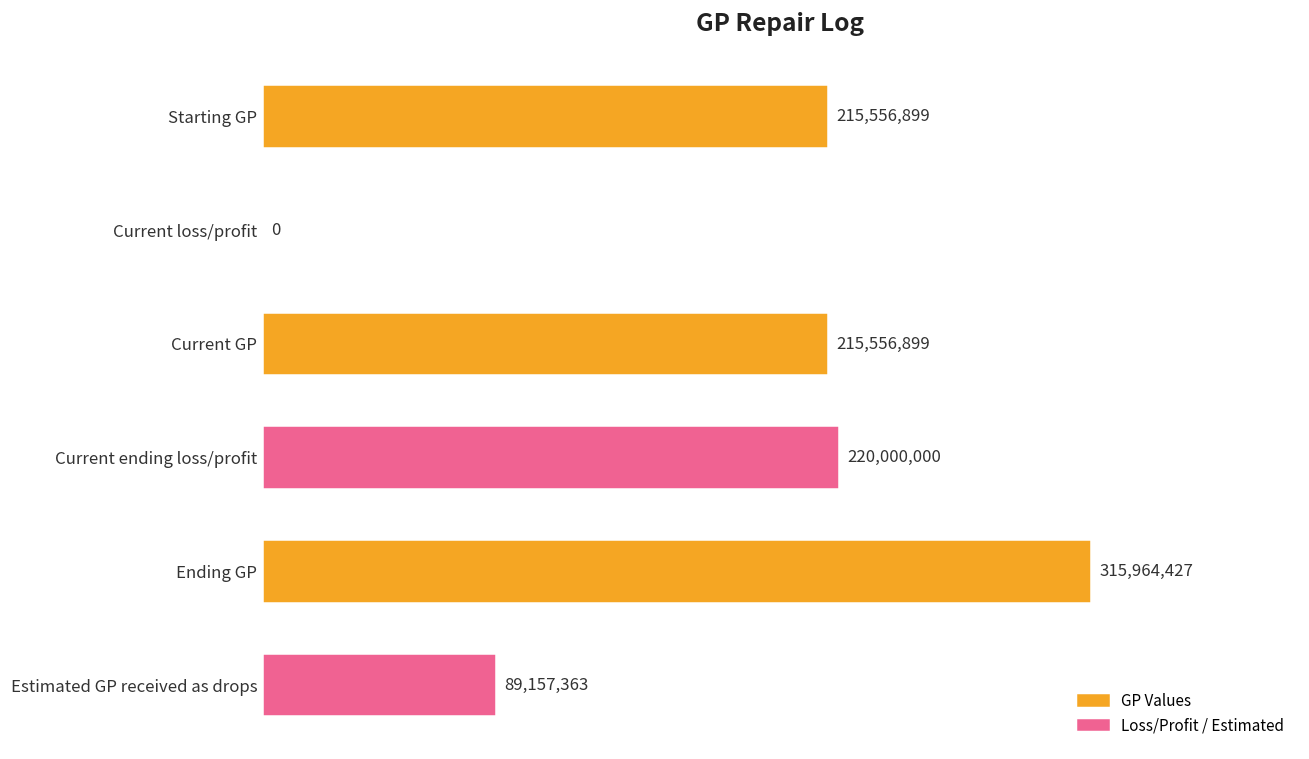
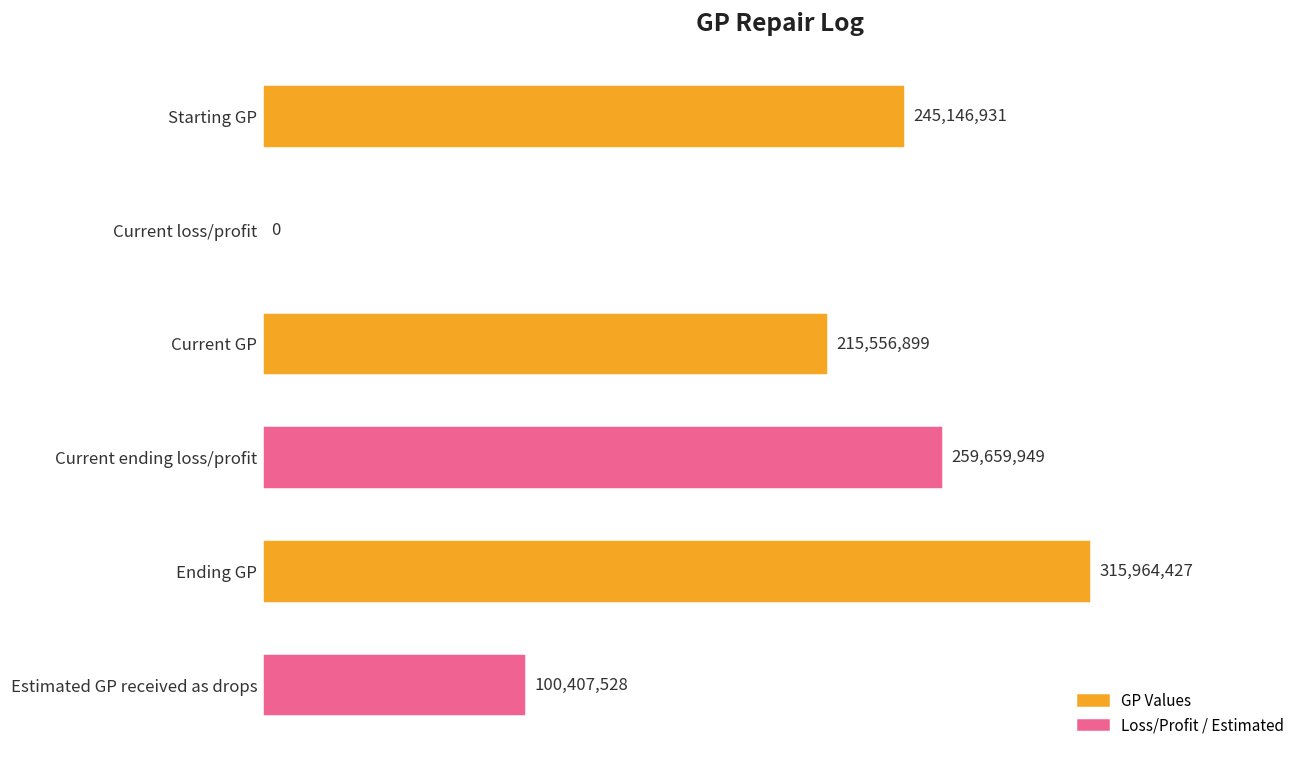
  {
-   "Starting GP": "215,556,899",
+   "Starting GP": "245,146,931",
    "Current loss/profit": "0",
    "Current GP": "215,556,899",
-   "Current ending loss/profit": "220,000,000",
+   "Current ending loss/profit": "259,659,949",
    "Ending GP": "315,964,427",
-   "Estimated GP received as drops": "89,157,363"
+   "Estimated GP received as drops": "100,407,528"
  }
